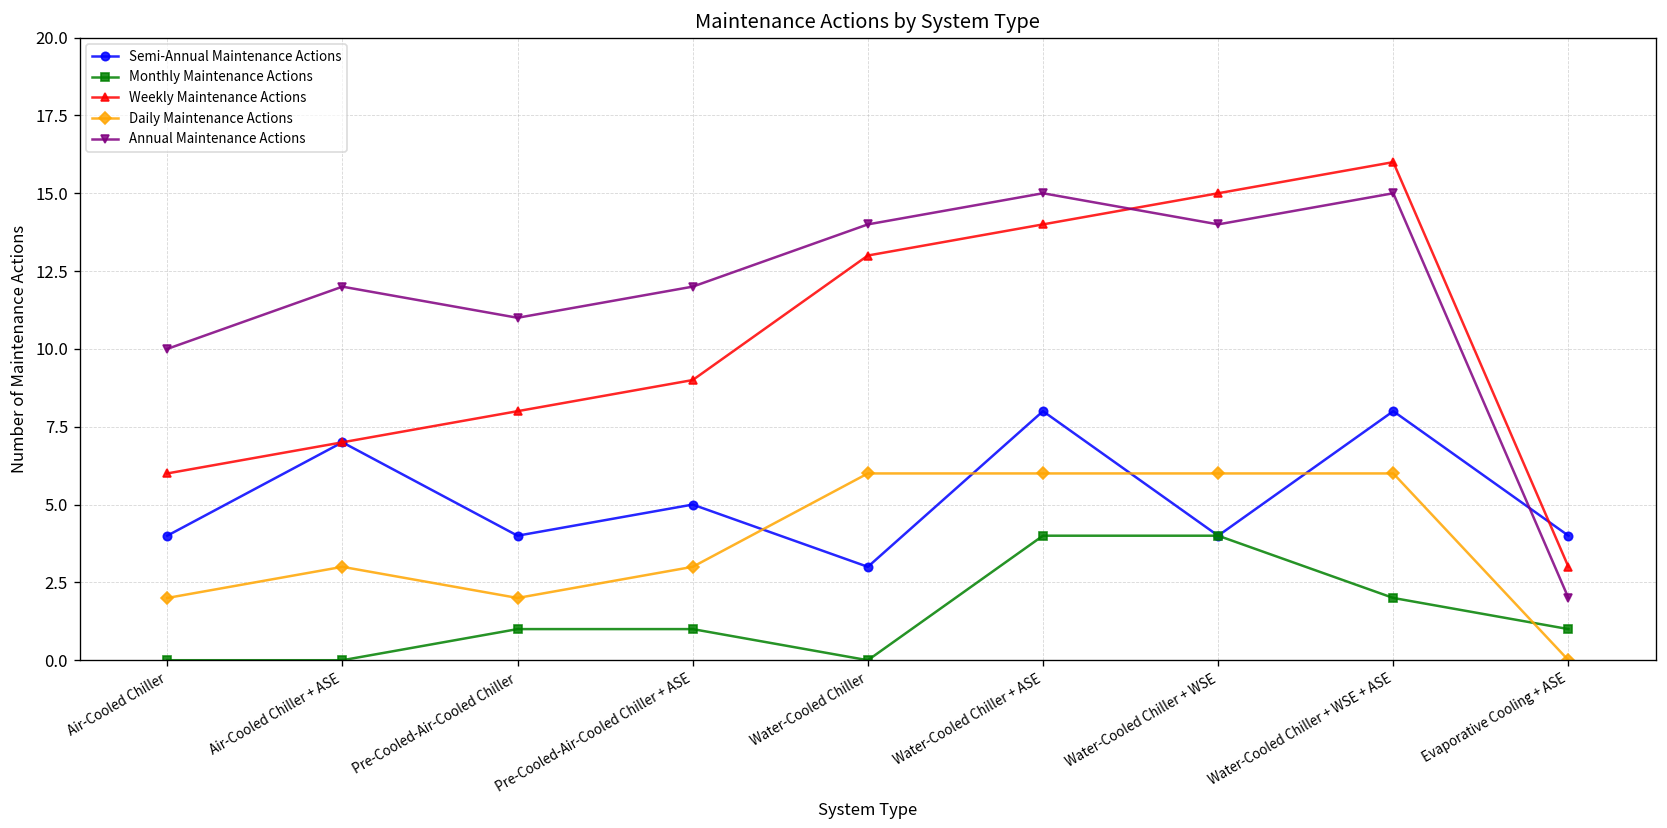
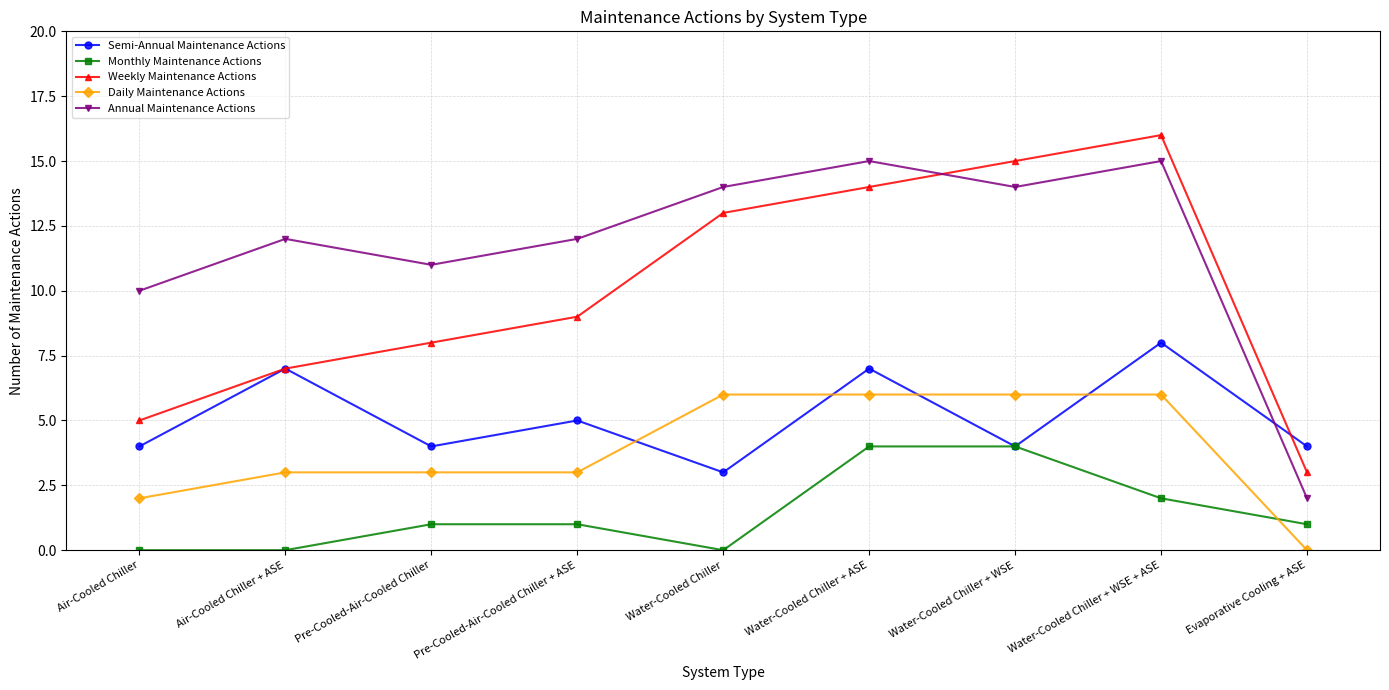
  {
    "Semi-Annual Maintenance Actions": {
      "Air-Cooled Chiller": 4,
      "Pre-Cooled-Air-Cooled Chiller": 4,
      "Pre-Cooled-Air-Cooled Chiller + ASE": 5,
      "Water-Cooled Chiller": 3,
-     "Water-Cooled Chiller + ASE": 8,
+     "Water-Cooled Chiller + ASE": 7,
      "Water-Cooled Chiller + WSE + ASE": 8,
      "Evaporative Cooling + ASE": 4
    },
    "Monthly Maintenance Actions": {
      "Air-Cooled Chiller": 0,
      "Air-Cooled Chiller + ASE": 0,
      "Pre-Cooled-Air-Cooled Chiller": 1,
      "Pre-Cooled-Air-Cooled Chiller + ASE": 1,
      "Water-Cooled Chiller": 0,
      "Water-Cooled Chiller + ASE": 4,
      "Water-Cooled Chiller + WSE + ASE": 2,
      "Evaporative Cooling + ASE": 1
    },
    "Weekly Maintenance Actions": {
-     "Air-Cooled Chiller": 6,
+     "Air-Cooled Chiller": 5,
      "Pre-Cooled-Air-Cooled Chiller": 8,
      "Pre-Cooled-Air-Cooled Chiller + ASE": 9,
      "Water-Cooled Chiller": 13,
      "Water-Cooled Chiller + ASE": 14,
      "Water-Cooled Chiller + WSE": 15,
      "Water-Cooled Chiller + WSE + ASE": 16,
      "Evaporative Cooling + ASE": 3
    },
    "Daily Maintenance Actions": {
      "Air-Cooled Chiller": 2,
      "Air-Cooled Chiller + ASE": 3,
-     "Pre-Cooled-Air-Cooled Chiller": 2,
+     "Pre-Cooled-Air-Cooled Chiller": 3,
      "Pre-Cooled-Air-Cooled Chiller + ASE": 3,
      "Water-Cooled Chiller": 6,
      "Water-Cooled Chiller + ASE": 6,
      "Water-Cooled Chiller + WSE": 6,
      "Water-Cooled Chiller + WSE + ASE": 6,
      "Evaporative Cooling + ASE": 0
    },
    "Annual Maintenance Actions": {
      "Air-Cooled Chiller": 10,
      "Air-Cooled Chiller + ASE": 12,
      "Pre-Cooled-Air-Cooled Chiller": 11,
      "Pre-Cooled-Air-Cooled Chiller + ASE": 12,
      "Water-Cooled Chiller": 14,
      "Water-Cooled Chiller + ASE": 15,
      "Water-Cooled Chiller + WSE": 14,
      "Water-Cooled Chiller + WSE + ASE": 15,
      "Evaporative Cooling + ASE": 2
    }
  }
